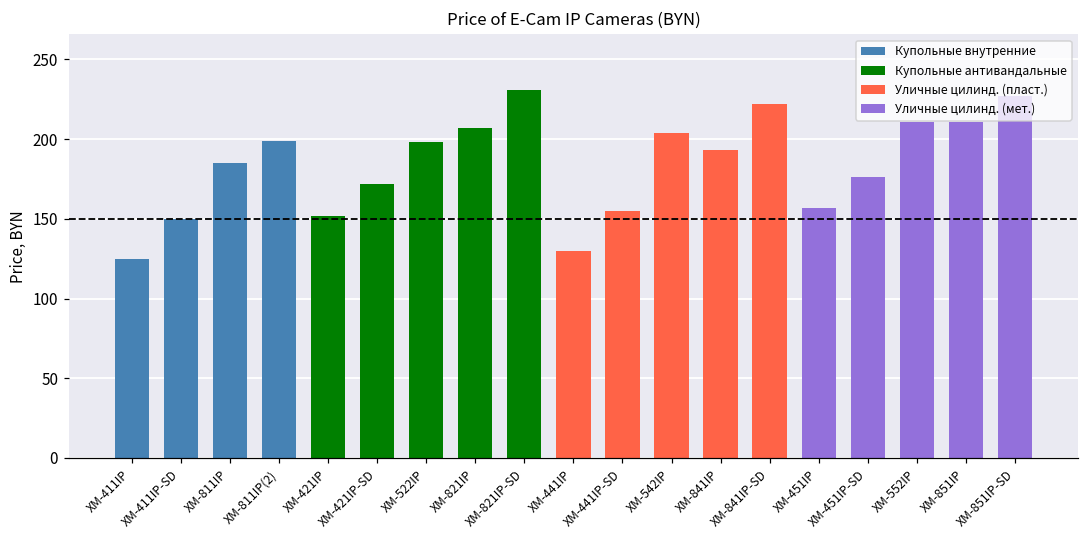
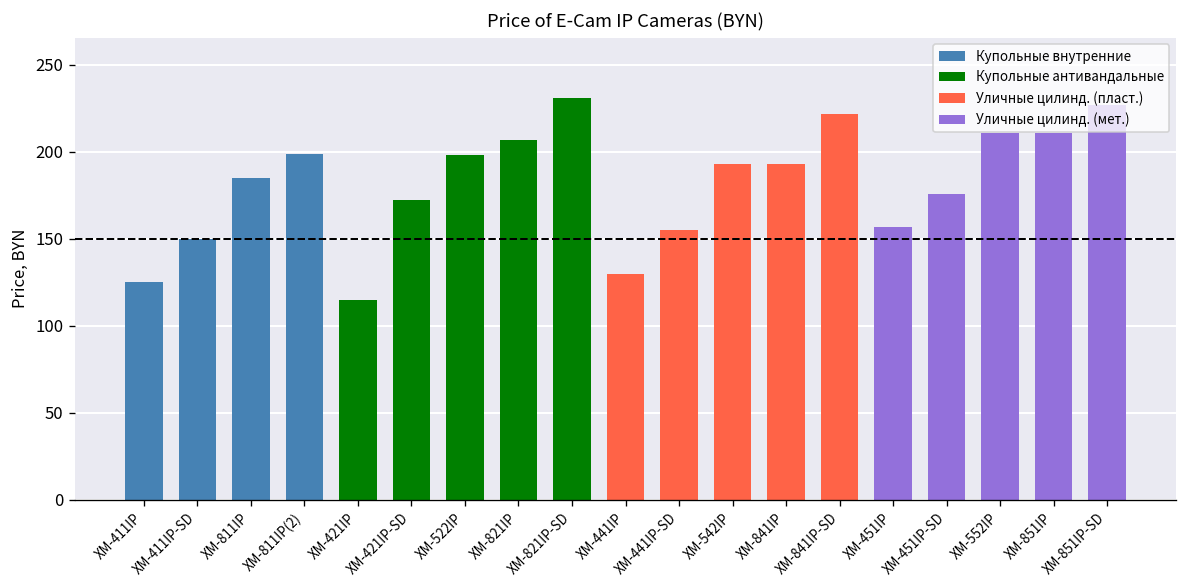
  {
    "XM-411IP": 125,
    "XM-411IP-SD": 150,
    "XM-811IP": 185,
    "XM-811IP(2)": 199,
-   "XM-421IP": 152,
+   "XM-421IP": 115,
    "XM-421IP-SD": 172,
    "XM-522IP": 198,
    "XM-821IP": 207,
    "XM-821IP-SD": 231,
    "XM-441IP": 130,
    "XM-441IP-SD": 155,
-   "XM-542IP": 204,
+   "XM-542IP": 193,
    "XM-841IP": 193,
    "XM-841IP-SD": 222,
    "XM-451IP": 157,
    "XM-451IP-SD": 176,
    "XM-552IP": 211,
    "XM-851IP": 211
  }
